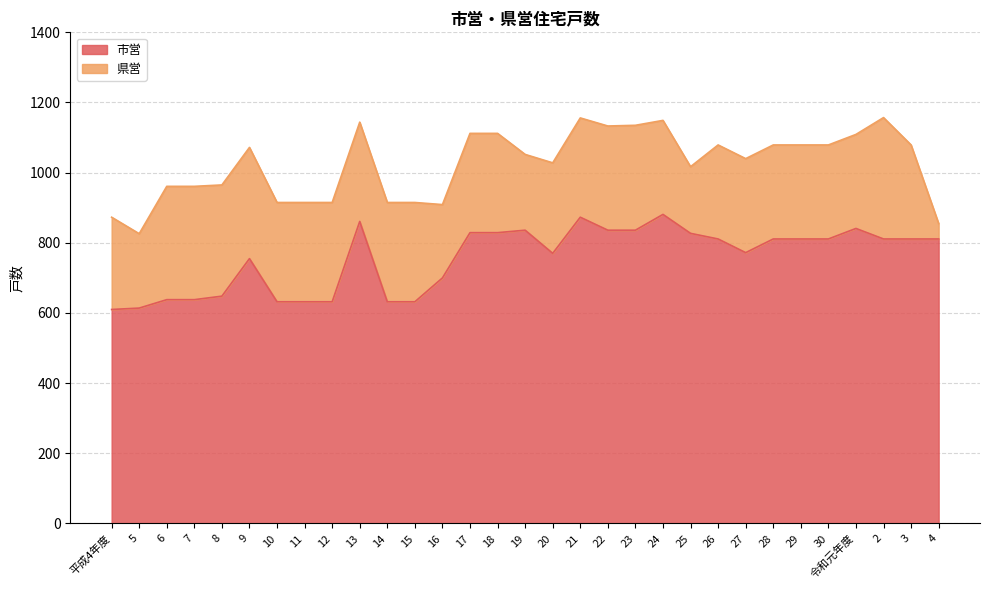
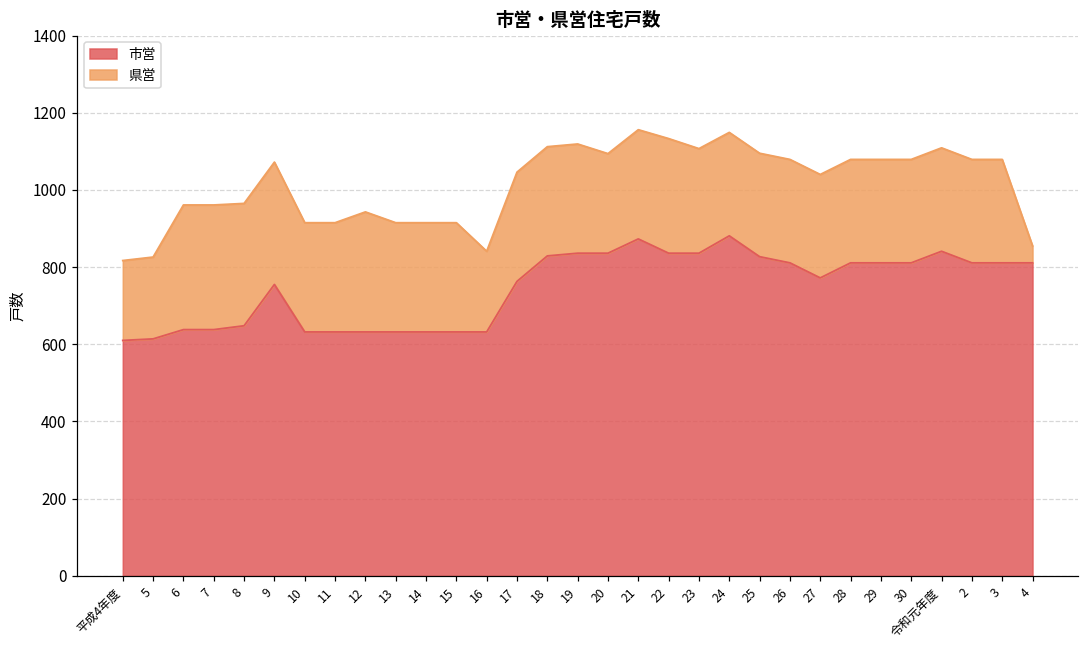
  {
    "市営": {
      "平成4年度": 610,
      "5": 610,
      "6": 640,
      "7": 640,
      "8": 650,
      "9": 760,
      "10": 630,
      "11": 630,
      "12": 630,
-     "13": 860,
+     "13": 630,
      "14": 630,
      "15": 630,
-     "16": 700,
-     "17": 830,
+     "16": 630,
+     "17": 760,
      "18": 830,
      "19": 840,
-     "20": 770,
+     "20": 840,
      "21": 870,
      "22": 840,
      "23": 840,
      "24": 880,
      "25": 830,
      "26": 810,
      "27": 770,
      "28": 810,
      "29": 810,
      "30": 810,
      "令和元年度": 840,
      "2": 810,
      "3": 810,
      "4": 810
    },
    "県営": {
-     "平成4年度": 260,
+     "平成4年度": 210,
      "5": 210,
      "6": 320,
      "7": 320,
      "8": 320,
      "9": 320,
      "10": 280,
      "11": 280,
-     "12": 280,
+     "12": 310,
      "13": 280,
      "14": 280,
      "15": 280,
      "16": 210,
      "17": 280,
      "18": 280,
-     "19": 220,
+     "19": 280,
      "20": 260,
      "21": 280,
      "22": 300,
-     "23": 300,
+     "23": 270,
      "24": 270,
-     "25": 190,
+     "25": 270,
      "26": 270,
      "27": 270,
      "28": 270,
      "29": 270,
      "30": 270,
      "令和元年度": 270,
-     "2": 350,
+     "2": 270,
      "3": 270,
      "4": 40
    }
  }
